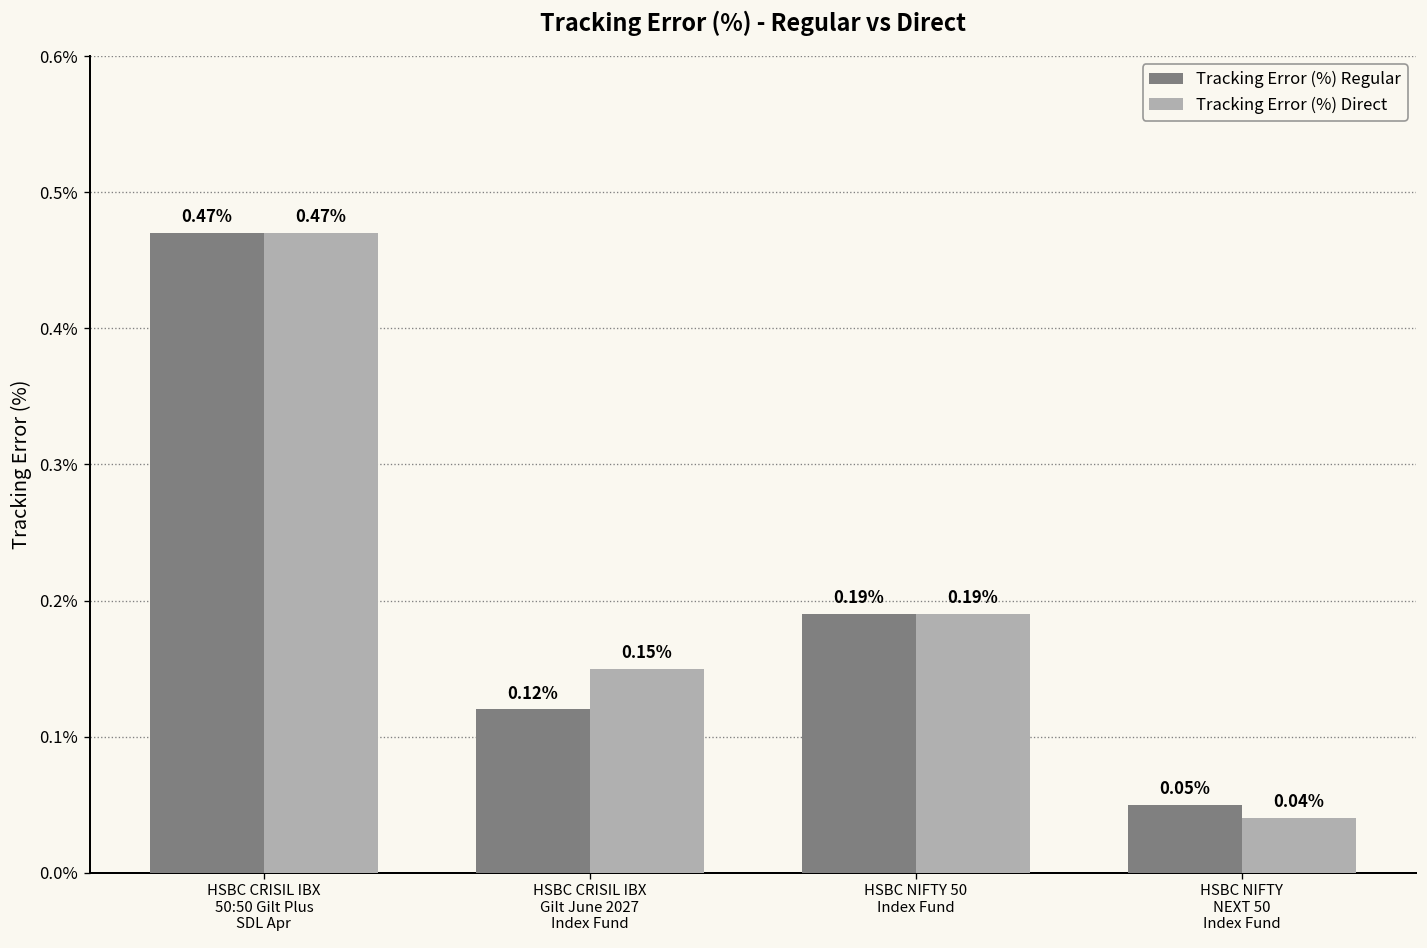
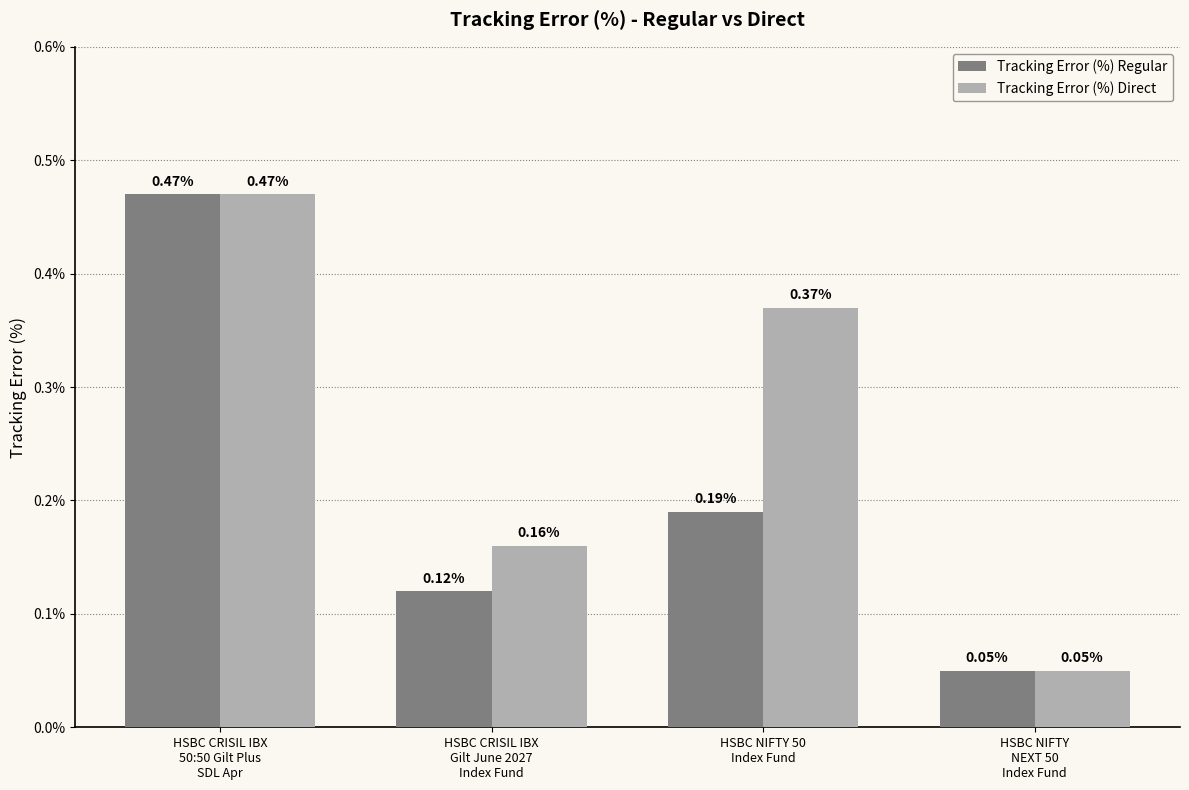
  {
    "Tracking Error (%) Regular": {
      "HSBC CRISIL IBX 50:50 Gilt Plus SDL Apr": "0.47%",
      "HSBC CRISIL IBX Gilt June 2027 Index Fund": "0.12%",
      "HSBC NIFTY 50 Index Fund": "0.19%",
      "HSBC NIFTY NEXT 50 Index Fund": "0.05%"
    },
    "Tracking Error (%) Direct": {
      "HSBC CRISIL IBX 50:50 Gilt Plus SDL Apr": "0.47%",
-     "HSBC CRISIL IBX Gilt June 2027 Index Fund": "0.15%",
-     "HSBC NIFTY 50 Index Fund": "0.19%",
-     "HSBC NIFTY NEXT 50 Index Fund": "0.04%"
+     "HSBC CRISIL IBX Gilt June 2027 Index Fund": "0.16%",
+     "HSBC NIFTY 50 Index Fund": "0.37%",
+     "HSBC NIFTY NEXT 50 Index Fund": "0.05%"
    }
  }
